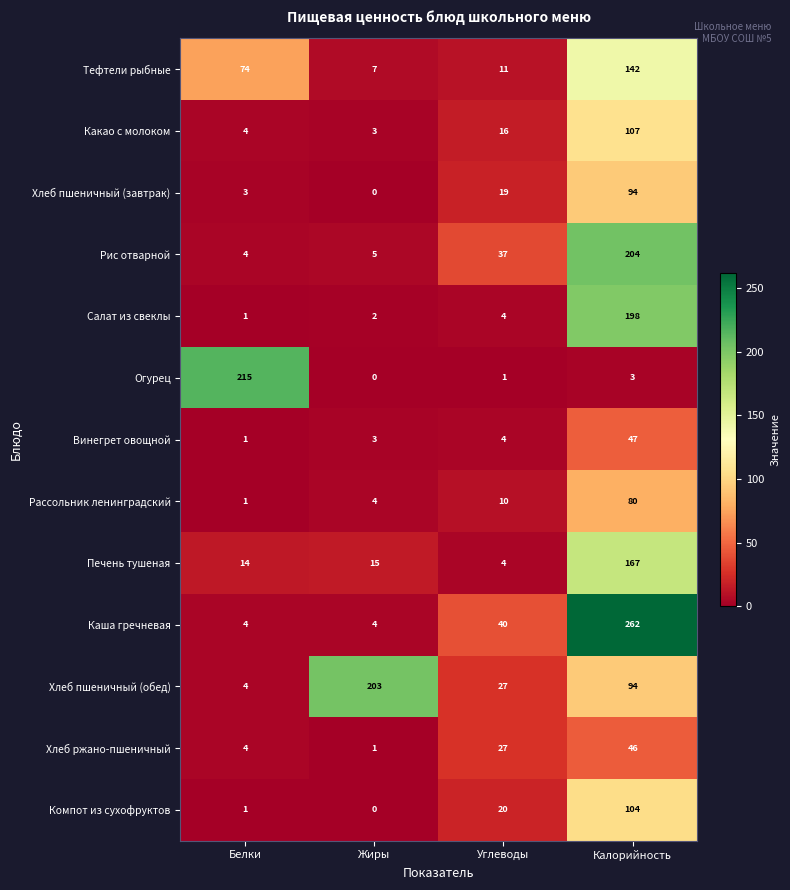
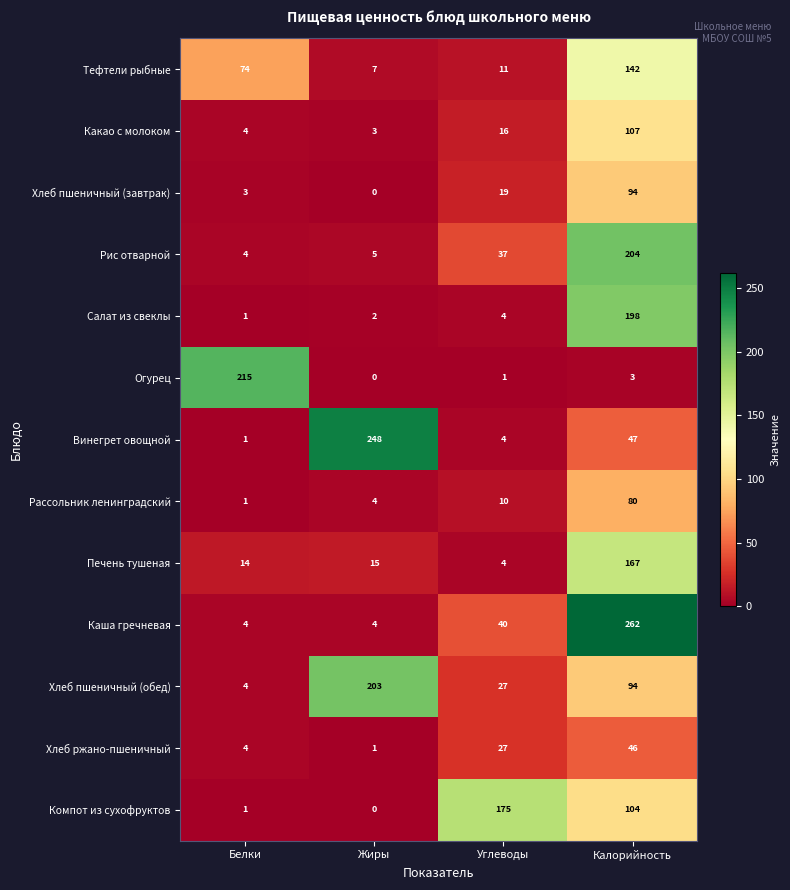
  {
    "Тефтели рыбные": {
      "Белки": 74,
      "Жиры": 7,
      "Углеводы": 11,
      "Калорийность": 142
    },
    "Какао с молоком": {
      "Белки": 4,
      "Жиры": 3,
      "Углеводы": 16,
      "Калорийность": 107
    },
    "Хлеб пшеничный (завтрак)": {
      "Белки": 3,
      "Жиры": 0,
      "Углеводы": 19,
      "Калорийность": 94
    },
    "Рис отварной": {
      "Белки": 4,
      "Жиры": 5,
      "Углеводы": 37,
      "Калорийность": 204
    },
    "Салат из свеклы": {
      "Белки": 1,
      "Жиры": 2,
      "Углеводы": 4,
      "Калорийность": 198
    },
    "Огурец": {
      "Белки": 215,
      "Жиры": 0,
      "Углеводы": 1,
      "Калорийность": 3
    },
    "Винегрет овощной": {
      "Белки": 1,
-     "Жиры": 3,
+     "Жиры": 248,
      "Углеводы": 4,
      "Калорийность": 47
    },
    "Рассольник ленинградский": {
      "Белки": 1,
      "Жиры": 4,
      "Углеводы": 10,
      "Калорийность": 80
    },
    "Печень тушеная": {
      "Белки": 14,
      "Жиры": 15,
      "Углеводы": 4,
      "Калорийность": 167
    },
    "Каша гречневая": {
      "Белки": 4,
      "Жиры": 4,
      "Углеводы": 40,
      "Калорийность": 262
    },
    "Хлеб пшеничный (обед)": {
      "Белки": 4,
      "Жиры": 203,
      "Углеводы": 27,
      "Калорийность": 94
    },
    "Хлеб ржано-пшеничный": {
      "Белки": 4,
      "Жиры": 1,
      "Углеводы": 27,
      "Калорийность": 46
    },
    "Компот из сухофруктов": {
      "Белки": 1,
      "Жиры": 0,
-     "Углеводы": 20,
+     "Углеводы": 175,
      "Калорийность": 104
    }
  }
